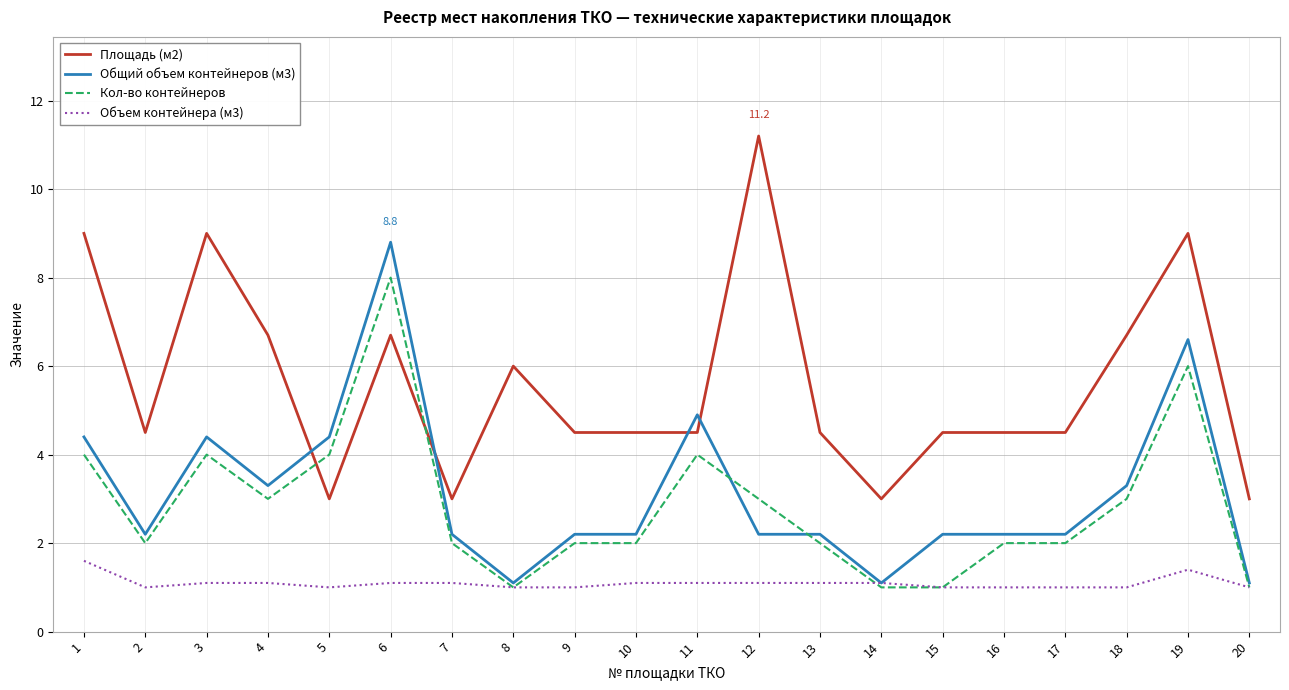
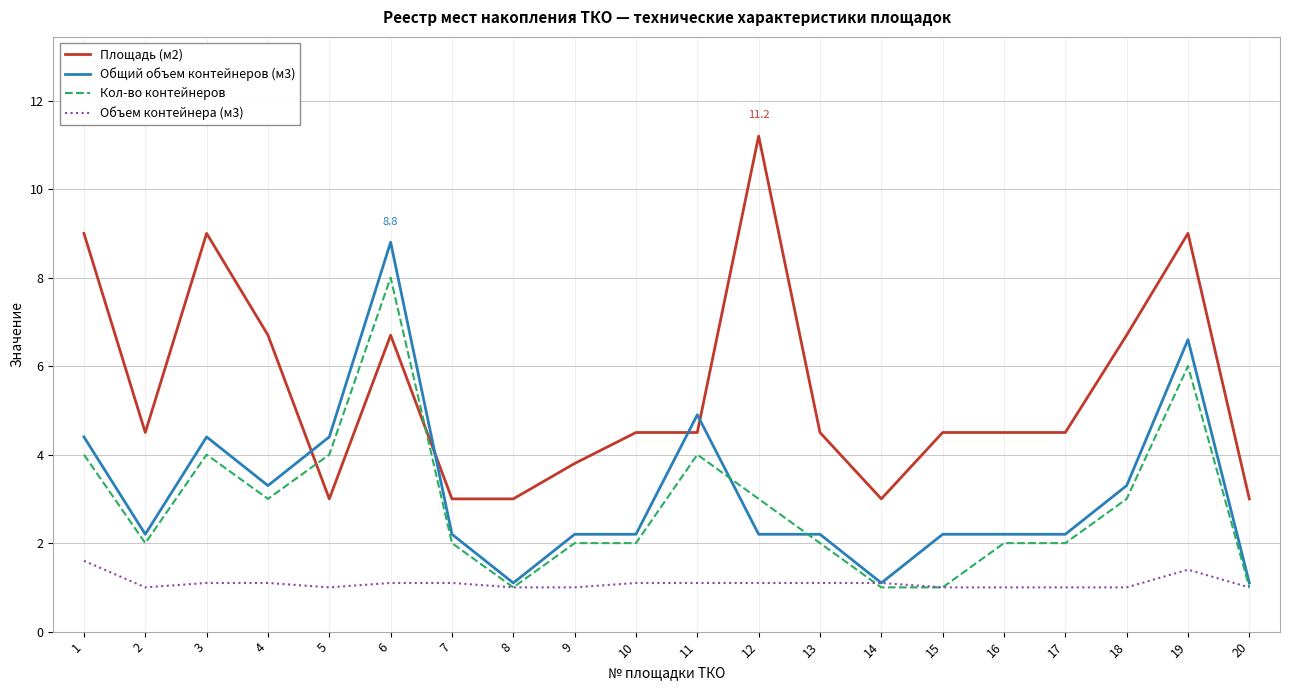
  {
    "Площадь (м2)": {
      "1": 9.0,
      "2": 4.5,
      "3": 9.0,
      "4": 6.7,
      "5": 3.0,
      "6": 6.7,
      "7": 3.0,
-     "8": 6,
-     "9": 4.5,
+     "8": 3,
+     "9": 3.8,
      "10": 4.5,
      "11": 4.5,
      "13": 4.5,
      "14": 3.0,
      "15": 4.5,
      "16": 4.5,
      "17": 4.5,
      "18": 6.7,
      "19": 9.0,
      "20": 3.0
    },
    "Общий объем контейнеров (м3)": {
      "6": 8.8
    },
    "Кол-во контейнеров": {
      "1": 4.0,
      "2": 2.0,
      "3": 4.0,
      "4": 3.0,
      "5": 4.0,
      "6": 8.0,
      "7": 2.0,
      "9": 2.0,
      "10": 2.0,
      "11": 4.0,
      "12": 3.0,
      "13": 2.0,
      "14": 1.0,
      "16": 2.0,
      "17": 2.0,
      "18": 3.0,
      "19": 6.0
    },
    "Объем контейнера (м3)": {
      "1": 1.6,
      "2": 1.0,
      "3": 1.1,
      "4": 1.1,
      "5": 1.0,
      "6": 1.1,
      "7": 1.1,
      "9": 1.0,
      "10": 1.1,
      "11": 1.1,
      "12": 1.1,
      "13": 1.1,
      "16": 1.0,
      "17": 1.0,
      "18": 1.0,
      "19": 1.4
    }
  }
